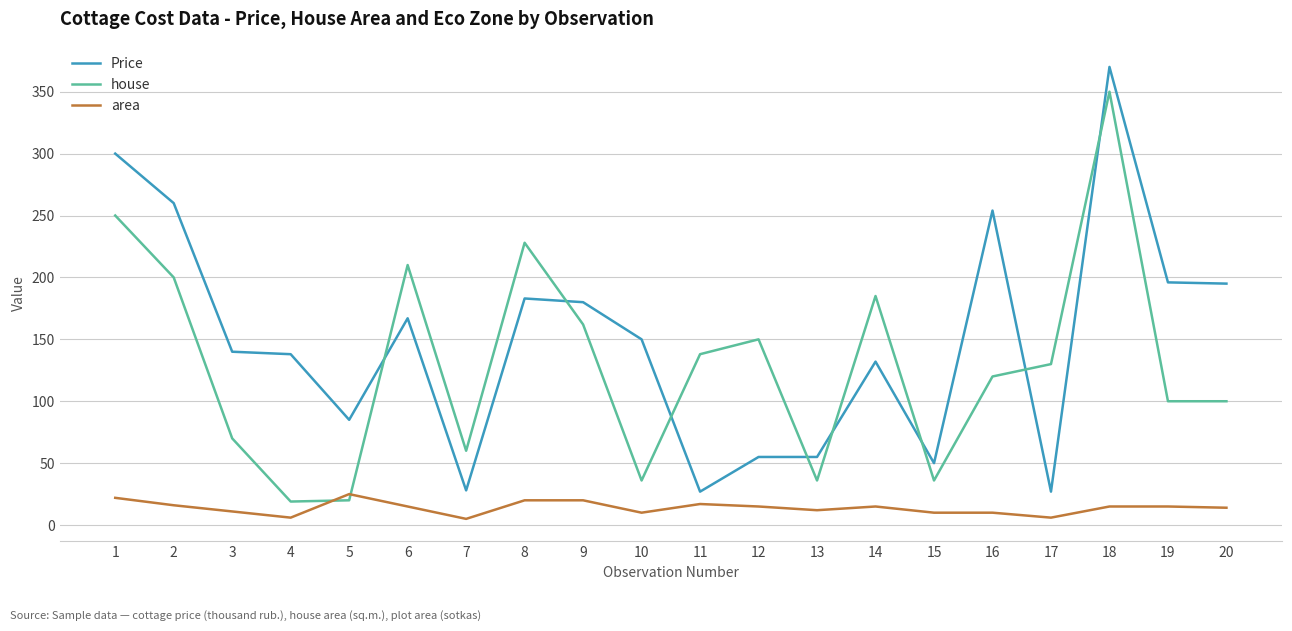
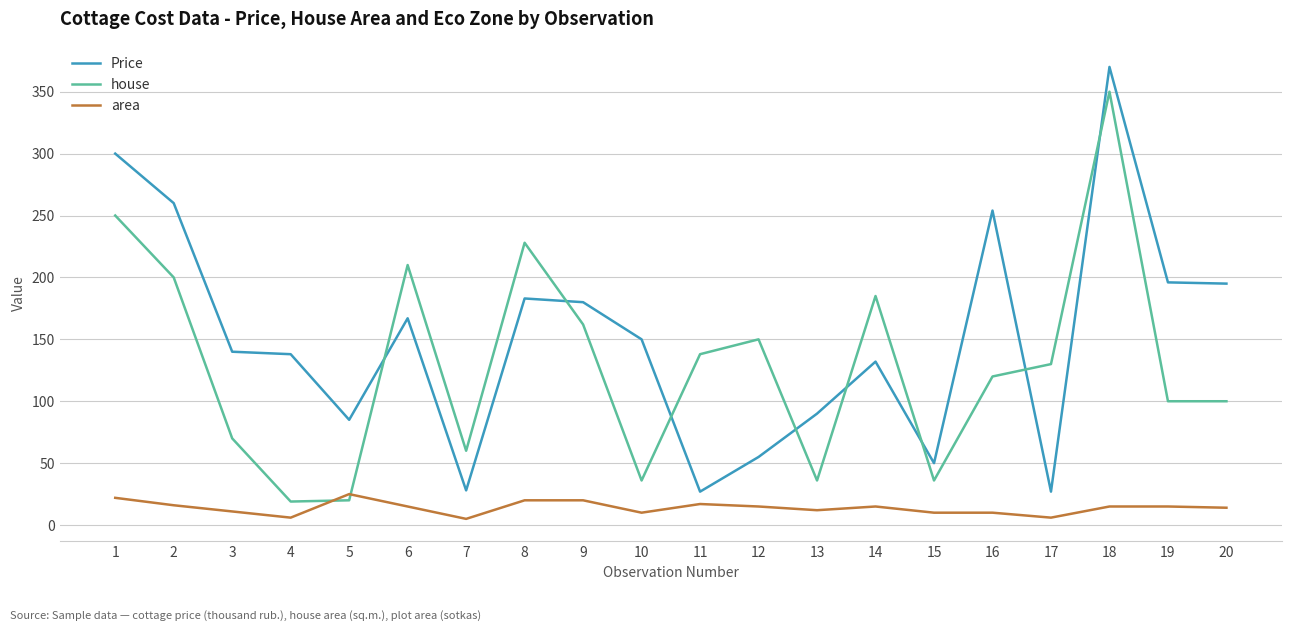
  {
    "Price": {
      "1": 300,
      "2": 260,
      "3": 140,
      "4": 138,
      "5": 85,
      "6": 167,
      "7": 28,
      "8": 183,
      "9": 180,
      "10": 150,
      "11": 27,
      "12": 55,
-     "13": 55,
+     "13": 90,
      "14": 132,
      "15": 50,
      "16": 254,
      "17": 27,
      "18": 370,
      "19": 196,
      "20": 195
    },
    "house": {
      "1": 250,
      "2": 200,
      "3": 70,
      "4": 19,
      "5": 20,
      "6": 210,
      "7": 60,
      "8": 228,
      "9": 162,
      "10": 36,
      "11": 138,
      "12": 150,
      "13": 36,
      "14": 185,
      "15": 36,
      "16": 120,
      "17": 130,
      "18": 350,
      "19": 100,
      "20": 100
    },
    "area": {
      "1": 22,
      "2": 16,
      "3": 11,
      "4": 6,
      "5": 25,
      "6": 15,
      "7": 5,
      "8": 20,
      "9": 20,
      "10": 10,
      "11": 17,
      "12": 15,
      "13": 12,
      "14": 15,
      "15": 10,
      "16": 10,
      "17": 6,
      "18": 15,
      "19": 15,
      "20": 14
    }
  }
